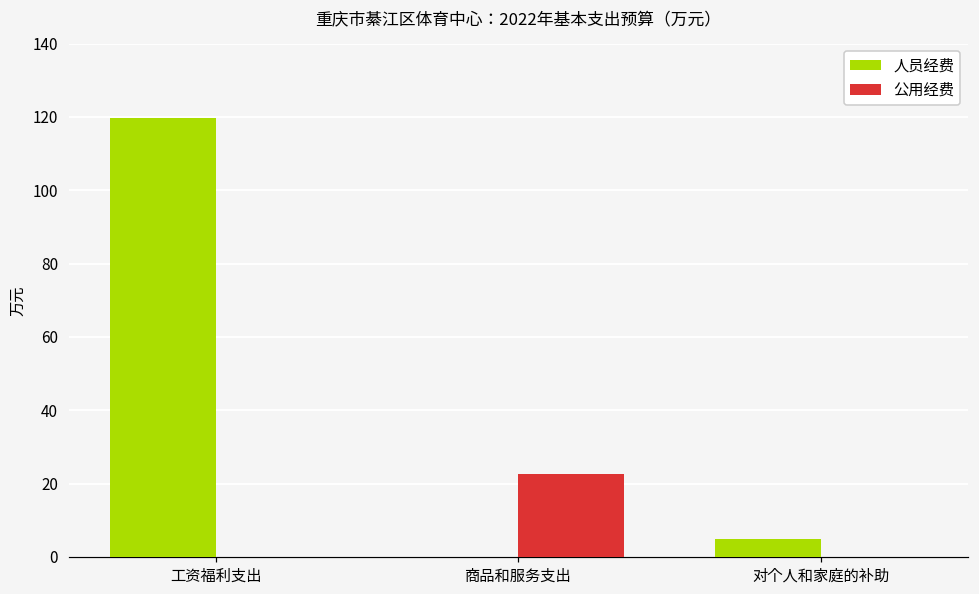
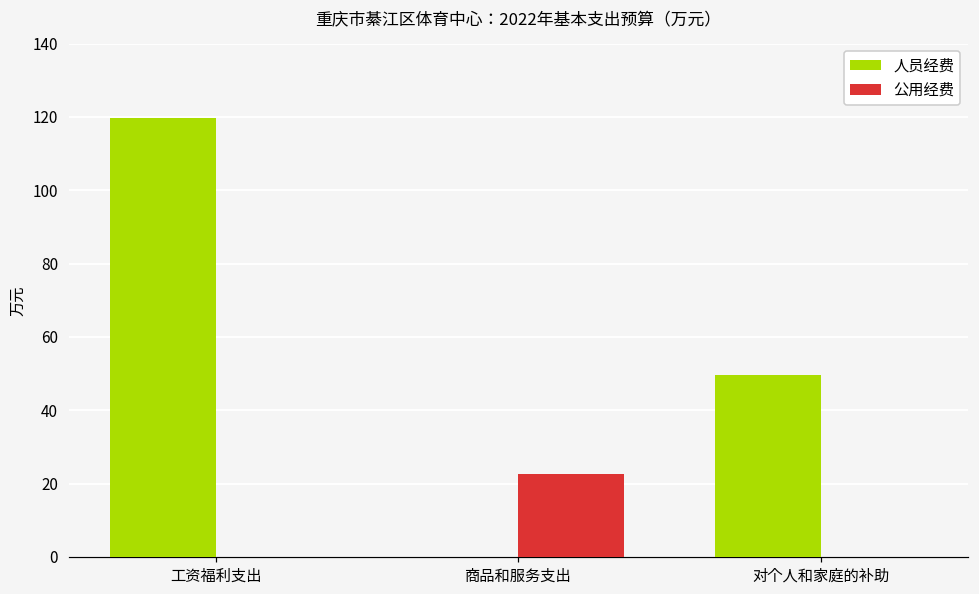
  {
    "人员经费": {
      "工资福利支出": 120,
      "商品和服务支出": 0,
-     "对个人和家庭的补助": 5
+     "对个人和家庭的补助": 50
    },
    "公用经费": {
      "工资福利支出": 0,
      "商品和服务支出": 23,
      "对个人和家庭的补助": 0
    }
  }
